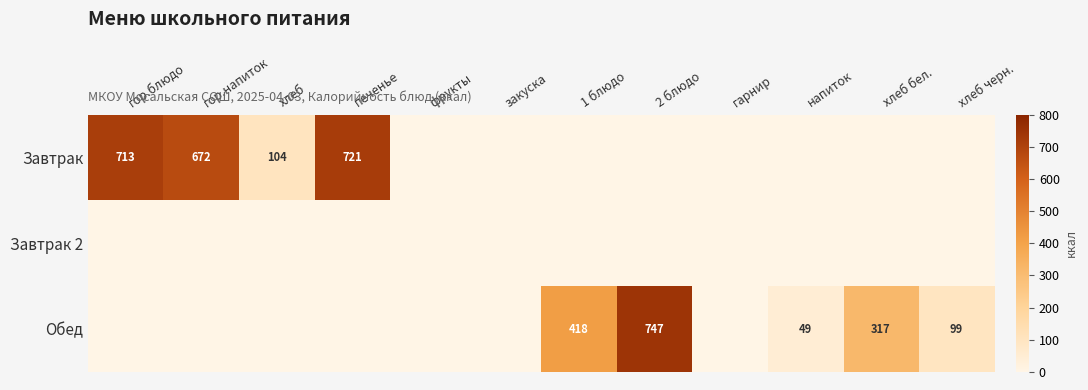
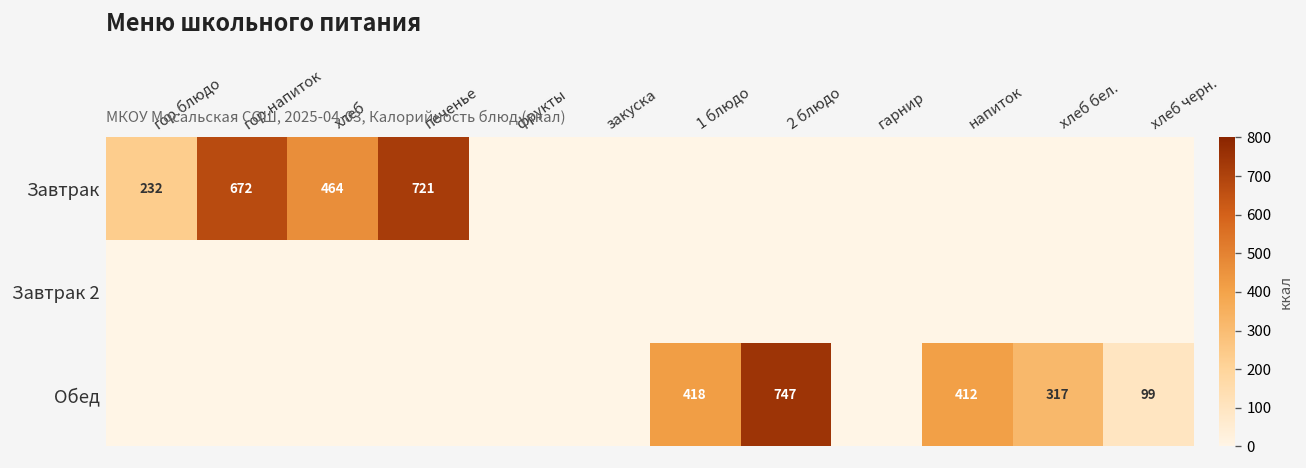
  {
    "Завтрак": {
-     "гор.блюдо": 713,
+     "гор.блюдо": 232,
      "гор.напиток": 672,
-     "хлеб": 104,
+     "хлеб": 464,
      "печенье": 721
    },
    "Обед": {
      "1 блюдо": 418,
      "2 блюдо": 747,
-     "напиток": 49,
+     "напиток": 412,
      "хлеб бел.": 317,
      "хлеб черн.": 99
    }
  }
